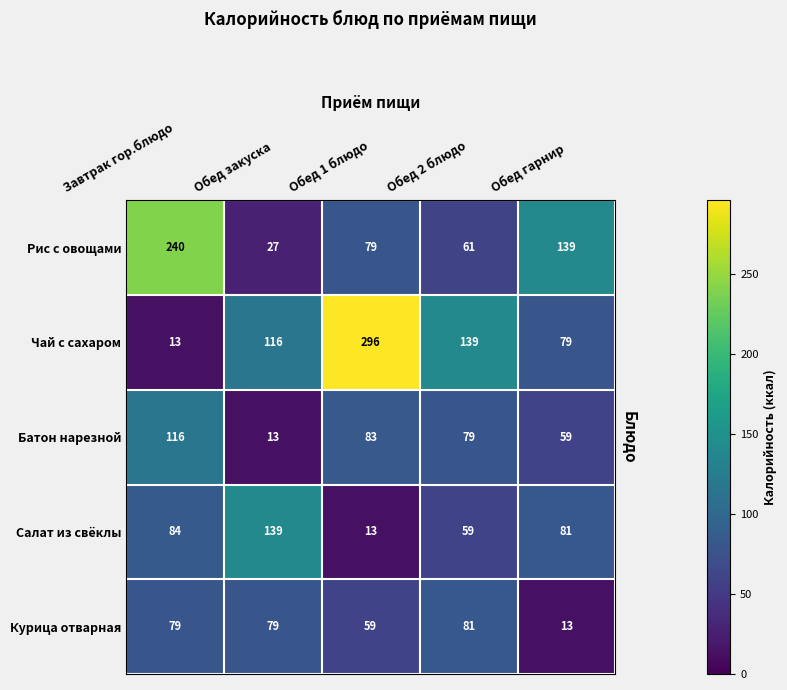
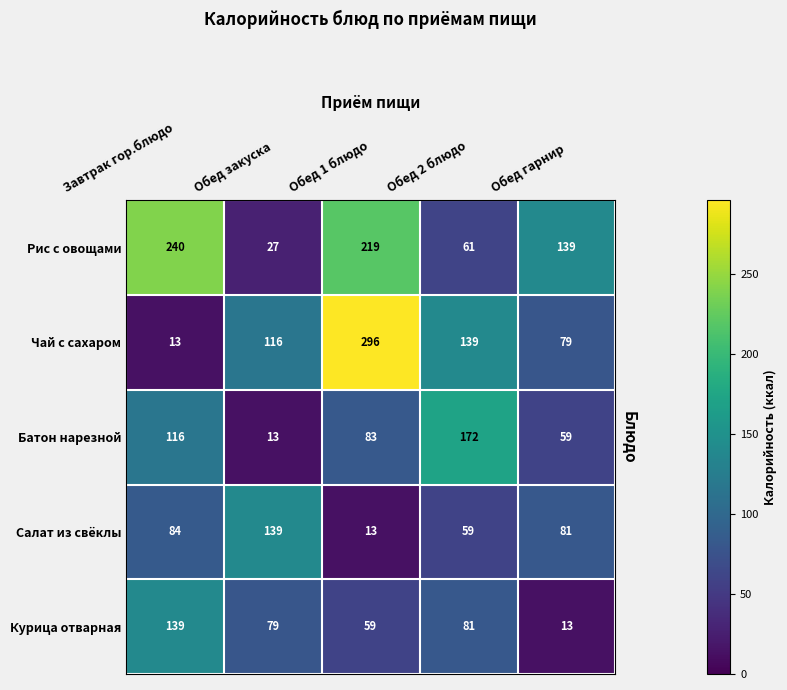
  {
    "Рис с овощами": {
      "Завтрак гор.блюдо": 240,
      "Обед закуска": 27,
-     "Обед 1 блюдо": 79,
+     "Обед 1 блюдо": 219,
      "Обед 2 блюдо": 61,
      "Обед гарнир": 139
    },
    "Чай с сахаром": {
      "Завтрак гор.блюдо": 13,
      "Обед закуска": 116,
      "Обед 1 блюдо": 296,
      "Обед 2 блюдо": 139,
      "Обед гарнир": 79
    },
    "Батон нарезной": {
      "Завтрак гор.блюдо": 116,
      "Обед закуска": 13,
      "Обед 1 блюдо": 83,
-     "Обед 2 блюдо": 79,
+     "Обед 2 блюдо": 172,
      "Обед гарнир": 59
    },
    "Салат из свёклы": {
      "Завтрак гор.блюдо": 84,
      "Обед закуска": 139,
      "Обед 1 блюдо": 13,
      "Обед 2 блюдо": 59,
      "Обед гарнир": 81
    },
    "Курица отварная": {
-     "Завтрак гор.блюдо": 79,
+     "Завтрак гор.блюдо": 139,
      "Обед закуска": 79,
      "Обед 1 блюдо": 59,
      "Обед 2 блюдо": 81,
      "Обед гарнир": 13
    }
  }
